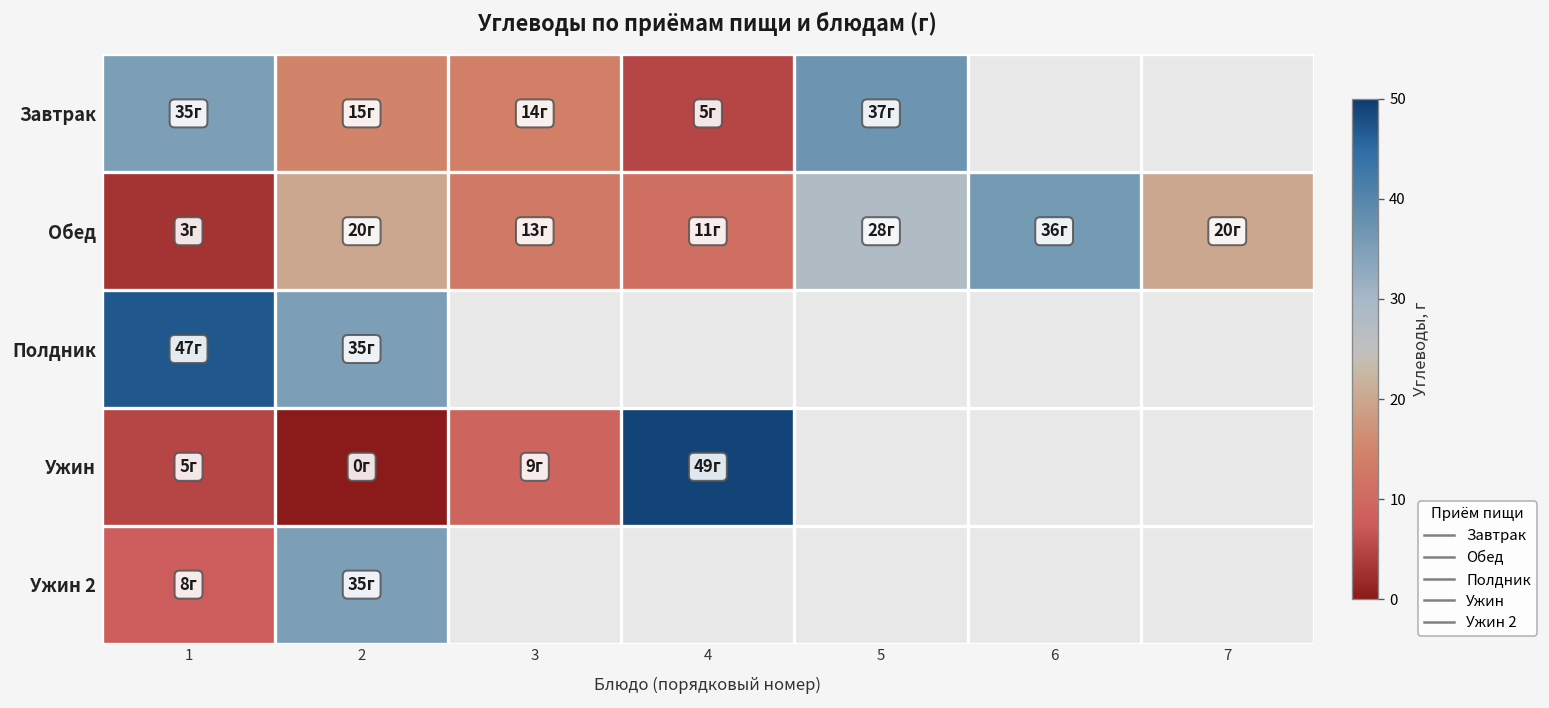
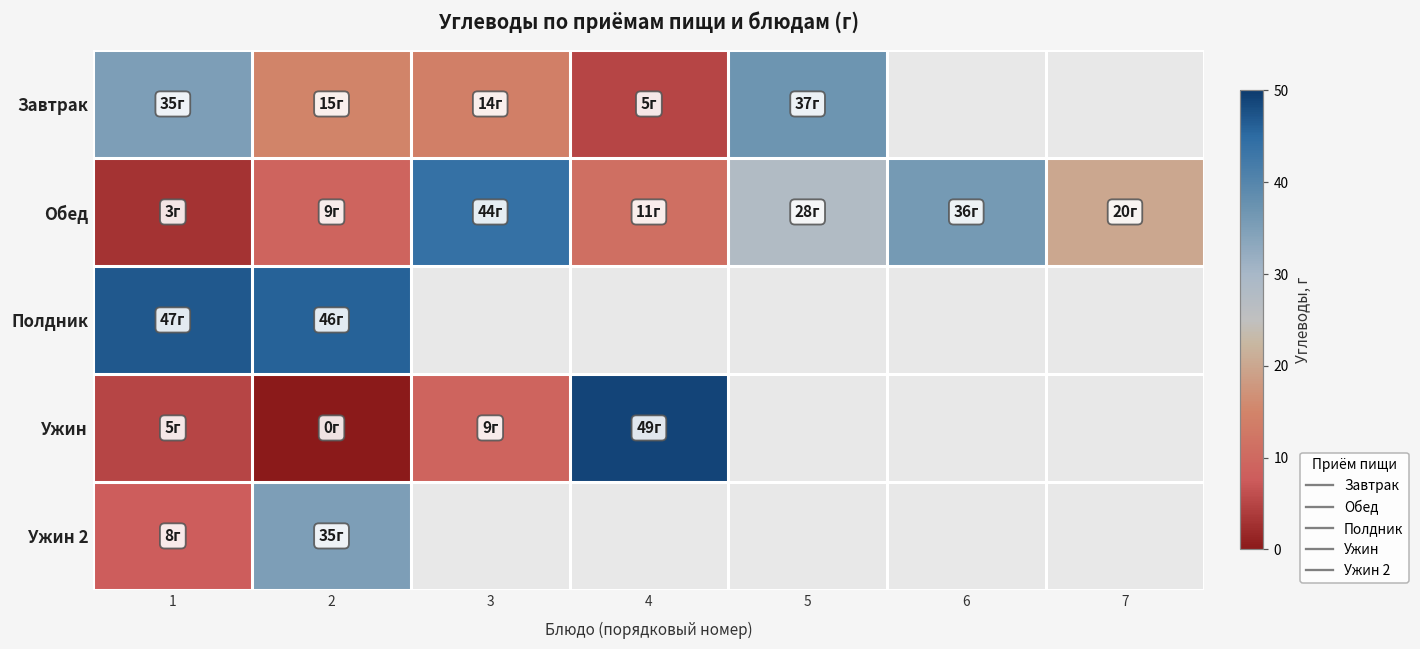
  {
    "Обед": {
-     "2": "20г",
-     "3": "13г"
+     "2": "9г",
+     "3": "44г"
    },
    "Полдник": {
-     "2": "35г"
+     "2": "46г"
    }
  }
